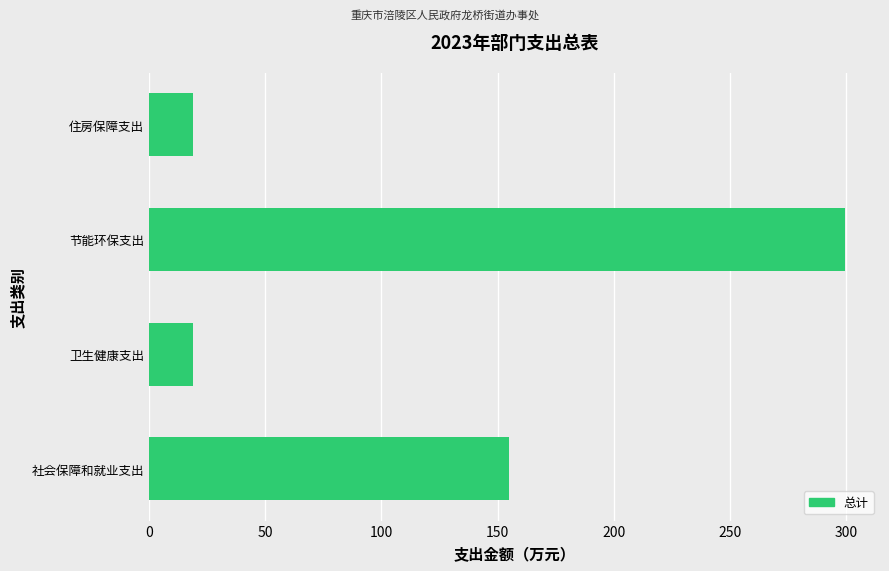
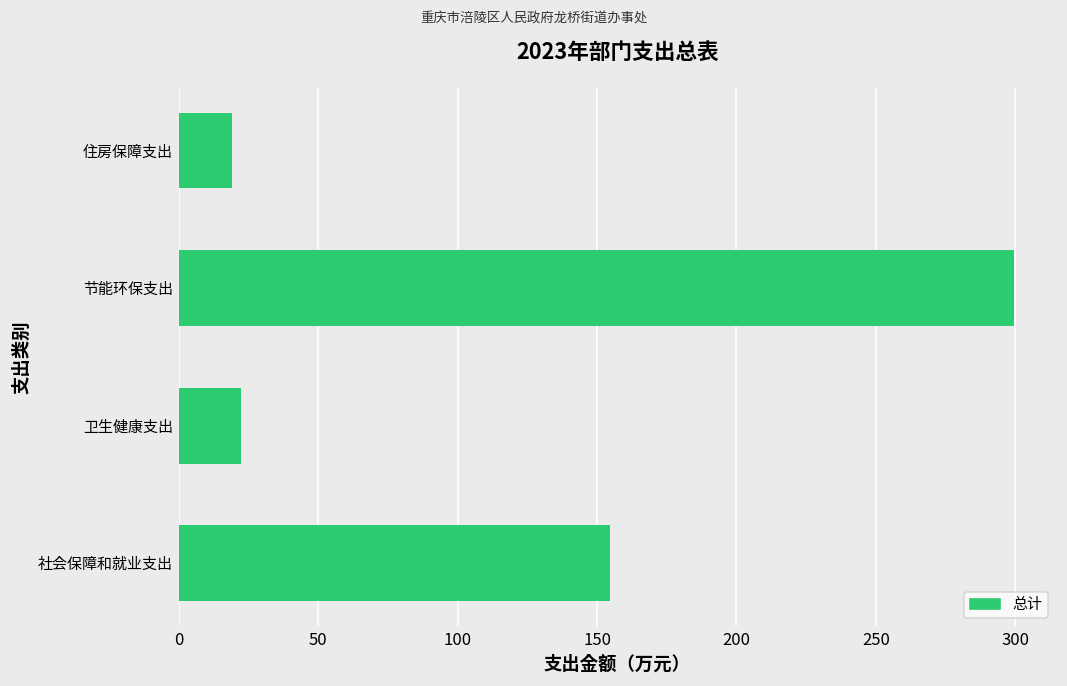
  {
    "住房保障支出": 19,
    "节能环保支出": 300,
-   "卫生健康支出": 19,
+   "卫生健康支出": 22,
    "社会保障和就业支出": 155
  }
